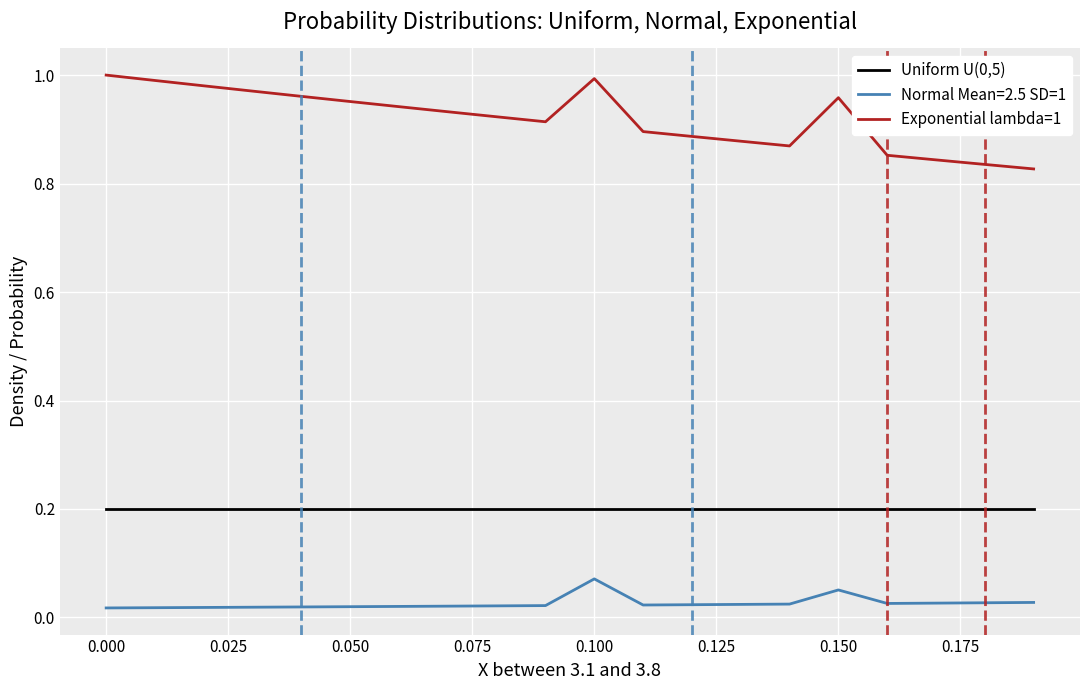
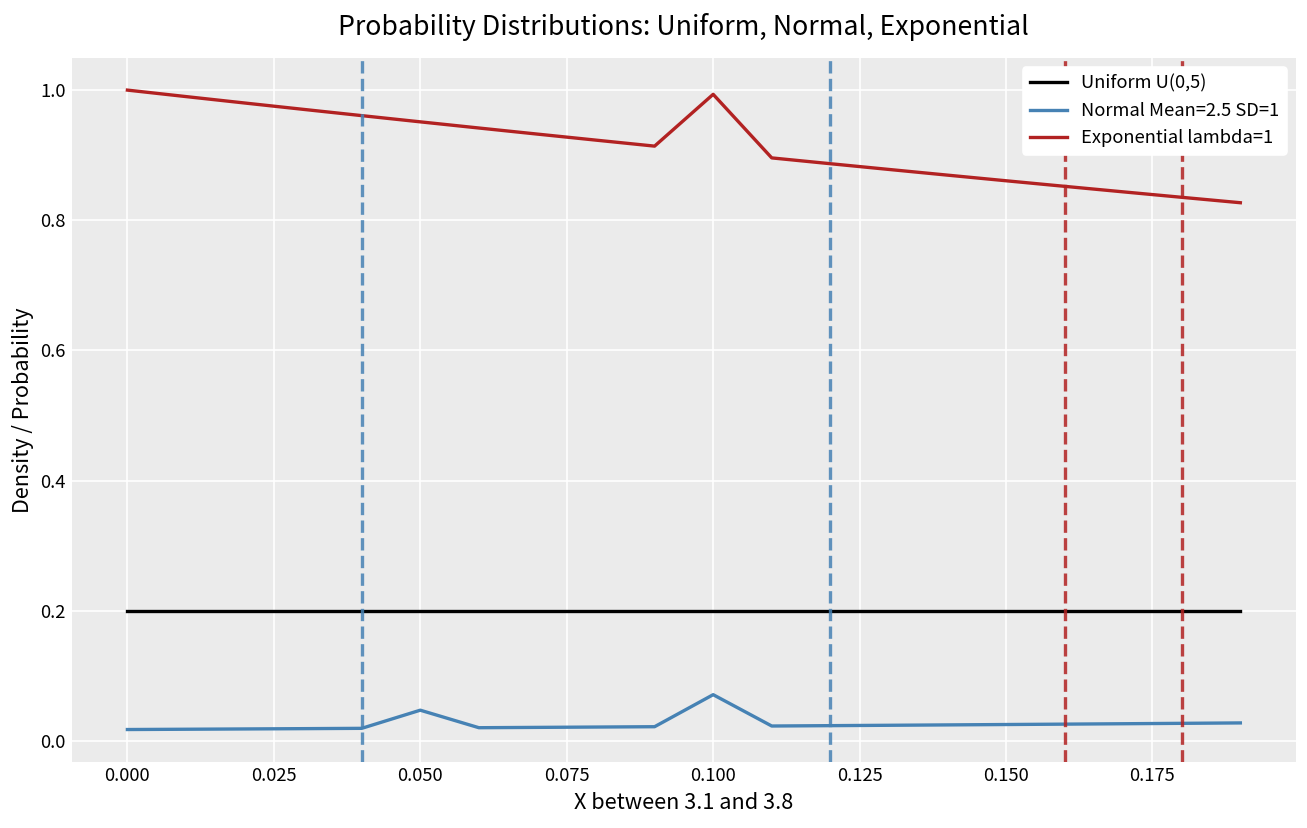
  {
    "Uniform U(0,5)": {
      "0.000": 0.20,
      "0.050": 0.20,
      "0.100": 0.20,
      "0.150": 0.20
    },
    "Normal Mean=2.5 SD=1": {
      "0.000": 0.02,
-     "0.050": 0.02,
+     "0.050": 0.05,
      "0.100": 0.07,
-     "0.150": 0.05
+     "0.150": 0.03
    },
    "Exponential lambda=1": {
      "0.000": 1.00,
      "0.050": 0.95,
      "0.100": 0.99,
-     "0.150": 0.96
+     "0.150": 0.86
    }
  }
